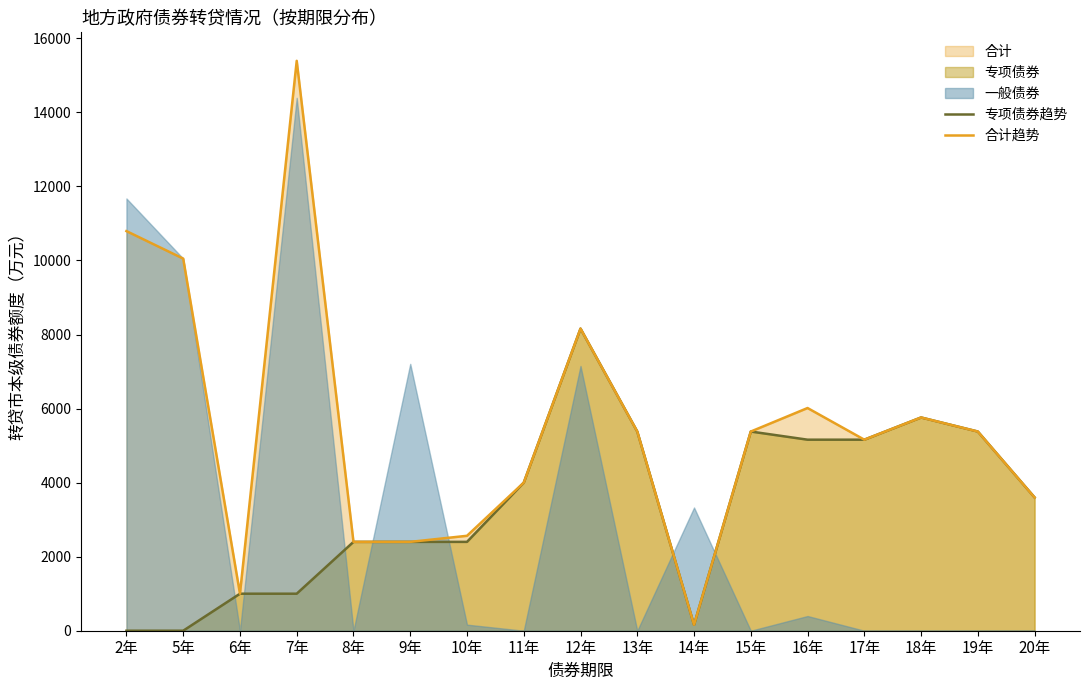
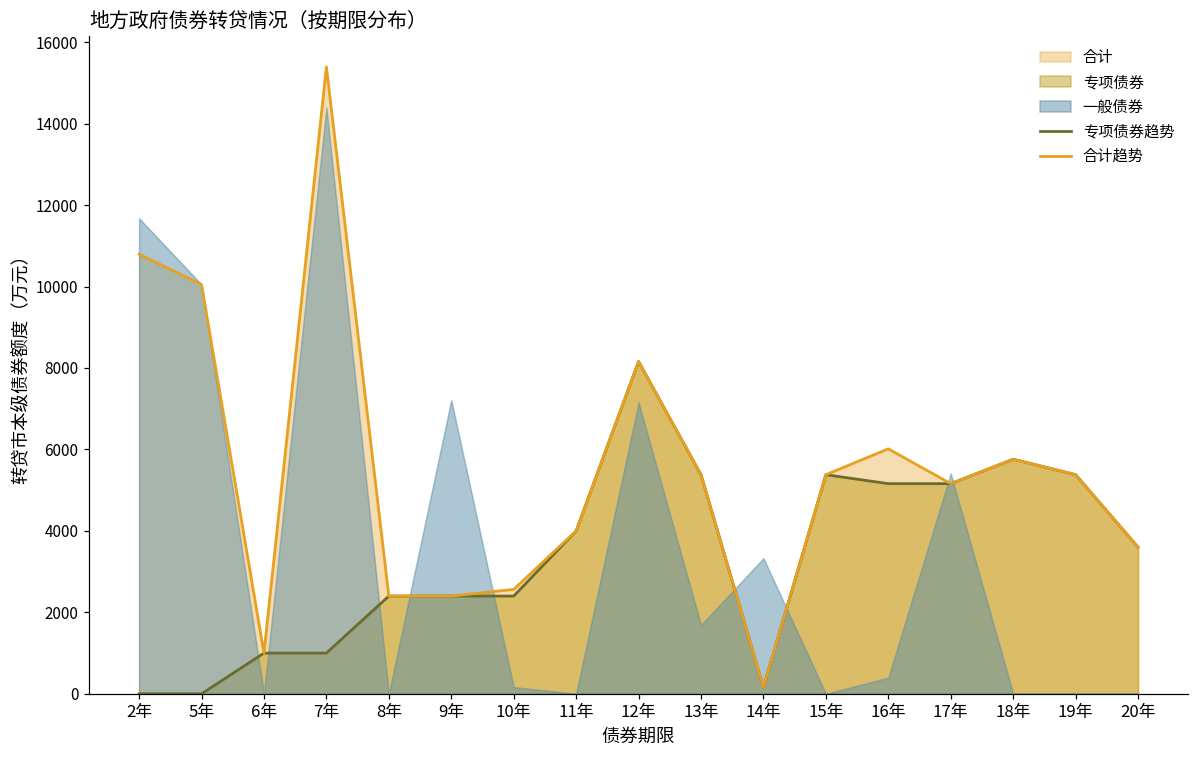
  {
    "一般债券": {
      "2年": 11700,
      "6年": 0,
      "7年": 14400,
      "8年": 0,
      "9年": 7200,
      "10年": 200,
      "11年": 0,
      "12年": 7200,
-     "13年": 0,
+     "13年": 1700,
      "14年": 3300,
      "15年": 0,
      "16年": 400,
-     "17年": 0,
+     "17年": 5400,
      "18年": 0,
      "19年": 0,
      "20年": 0
    }
  }
